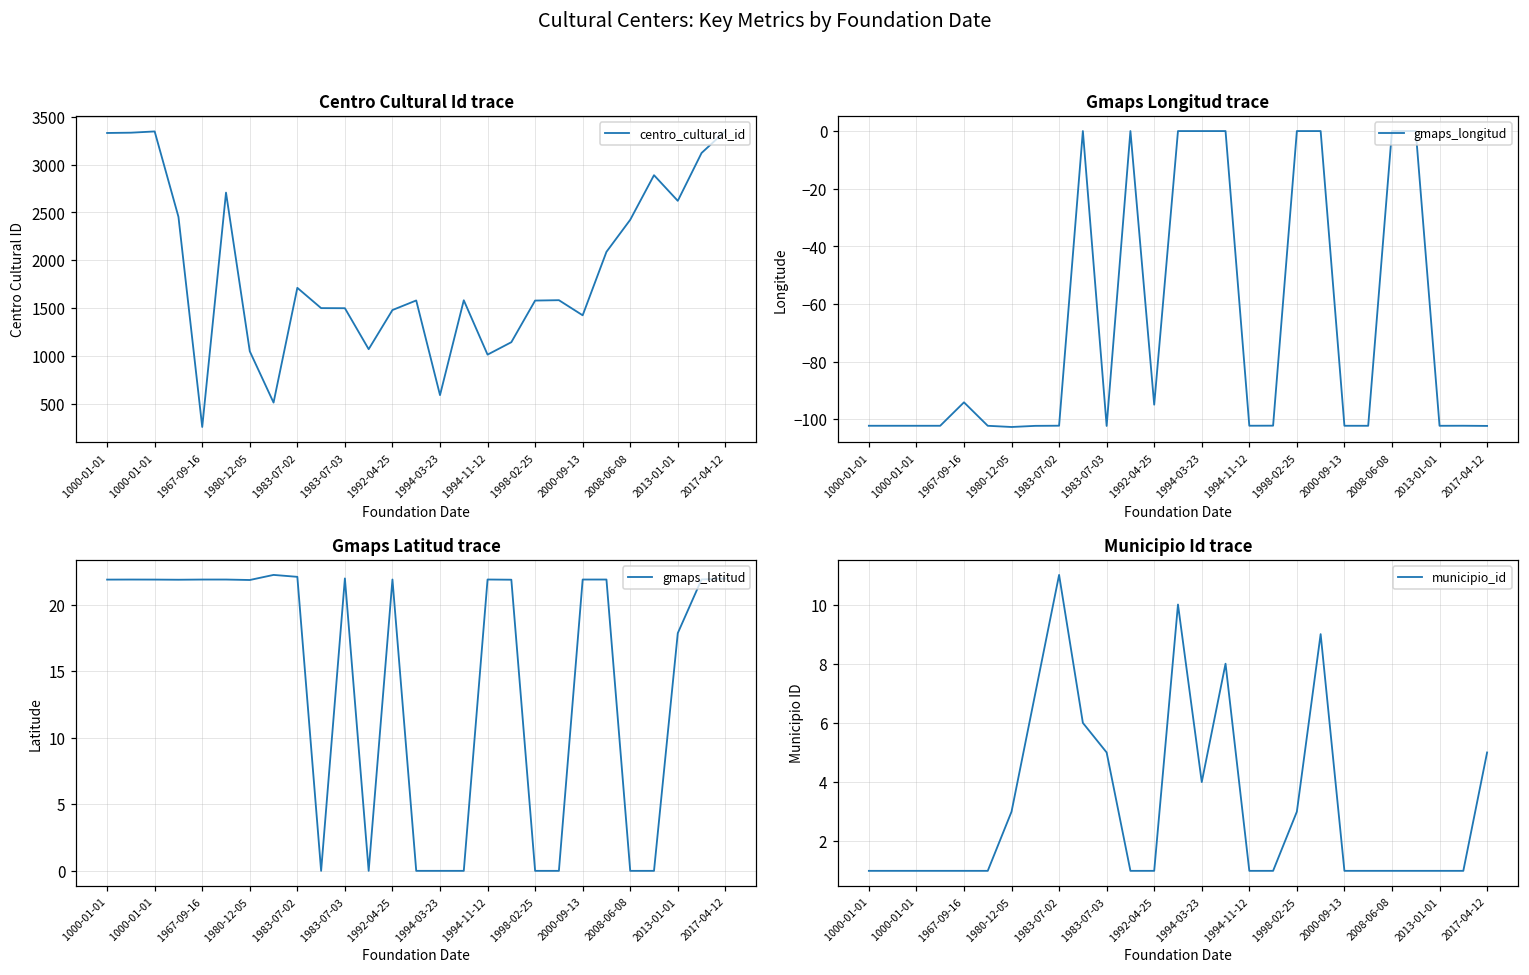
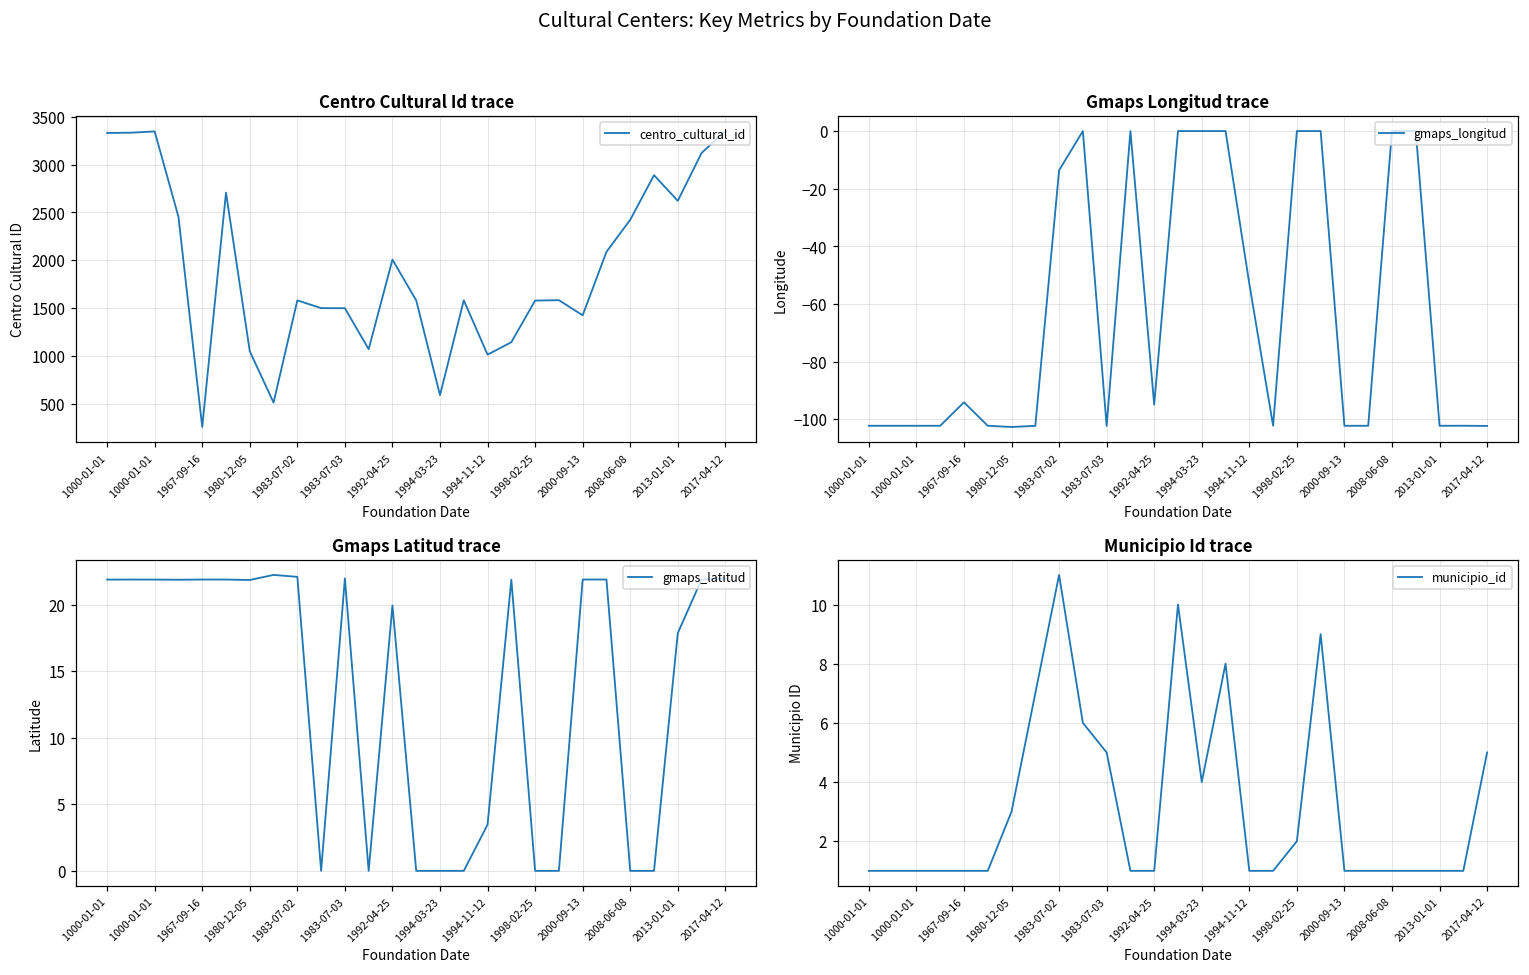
  {
    "Centro Cultural Id trace": {
      "1967-09-16": 300,
-     "1983-07-02": 1700,
-     "1992-04-25": 1500,
+     "1983-07-02": 1600,
+     "1992-04-25": 2000,
      "1994-03-23": 600,
      "1994-11-12": 1000,
      "1998-02-25": 1600,
      "2013-01-01": 2600
    },
    "Gmaps Longitud trace": {
      "1967-09-16": -94,
-     "1983-07-02": -102,
+     "1983-07-02": -14,
      "1992-04-25": -95,
      "1994-03-23": 0,
-     "1994-11-12": -102,
+     "1994-11-12": -53,
      "1998-02-25": 0,
      "2013-01-01": -102
    },
    "Gmaps Latitud trace": {
      "1967-09-16": 21.9,
      "1983-07-02": 22.1,
-     "1992-04-25": 21.9,
+     "1992-04-25": 19.9,
      "1994-03-23": 0.0,
-     "1994-11-12": 21.9,
+     "1994-11-12": 3.5,
      "1998-02-25": 0.0,
      "2013-01-01": 17.9
    },
    "Municipio Id trace": {
      "1967-09-16": 1,
      "1983-07-02": 11,
      "1992-04-25": 1,
      "1994-03-23": 4,
      "1994-11-12": 1,
-     "1998-02-25": 3,
+     "1998-02-25": 2,
      "2013-01-01": 1
    }
  }
